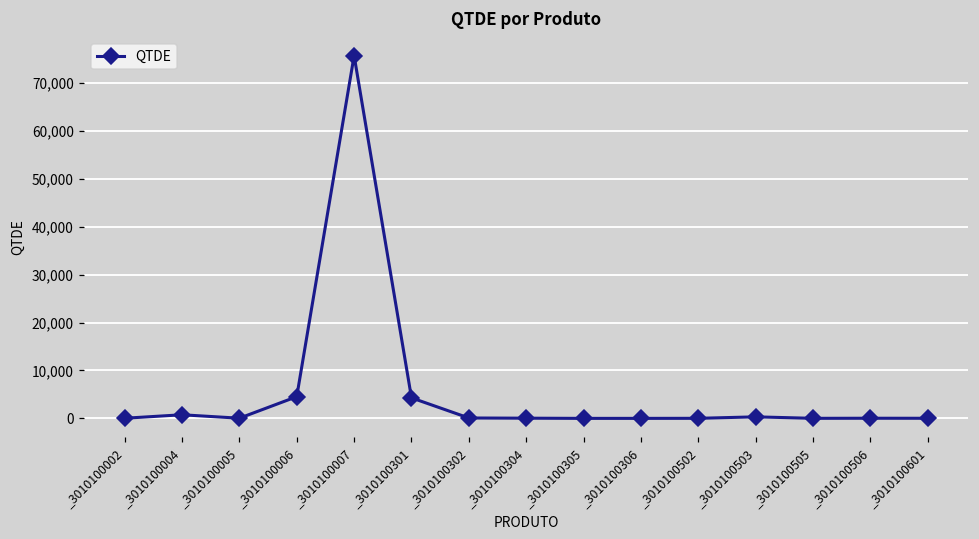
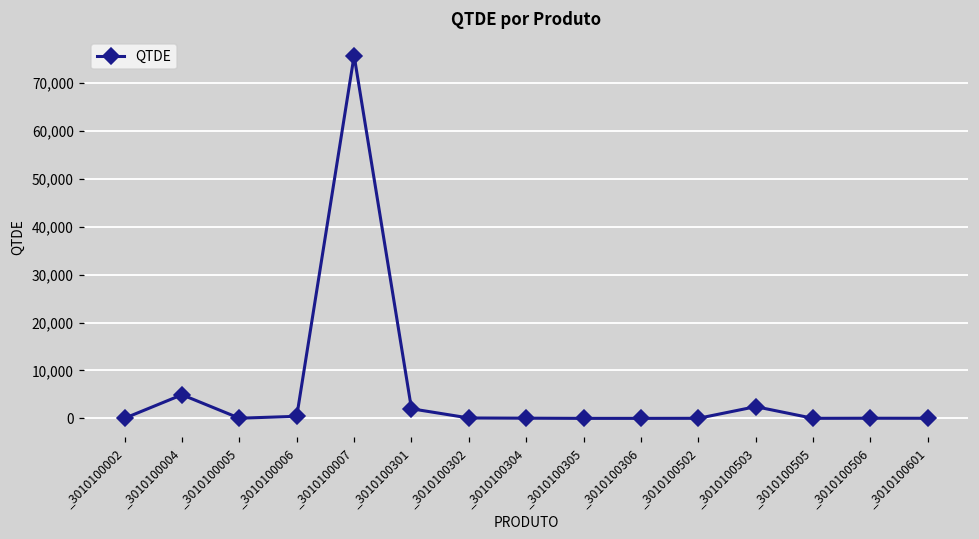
  {
    "_3010100002": "0",
-   "_3010100004": "1,000",
+   "_3010100004": "5,000",
    "_3010100005": "0",
-   "_3010100006": "5,000",
+   "_3010100006": "0",
    "_3010100007": "76,000",
-   "_3010100301": "4,000",
+   "_3010100301": "2,000",
    "_3010100302": "0",
    "_3010100304": "0",
    "_3010100305": "0",
    "_3010100306": "0",
    "_3010100502": "0",
-   "_3010100503": "0",
+   "_3010100503": "2,000",
    "_3010100505": "0",
    "_3010100506": "0",
    "_3010100601": "0"
  }
